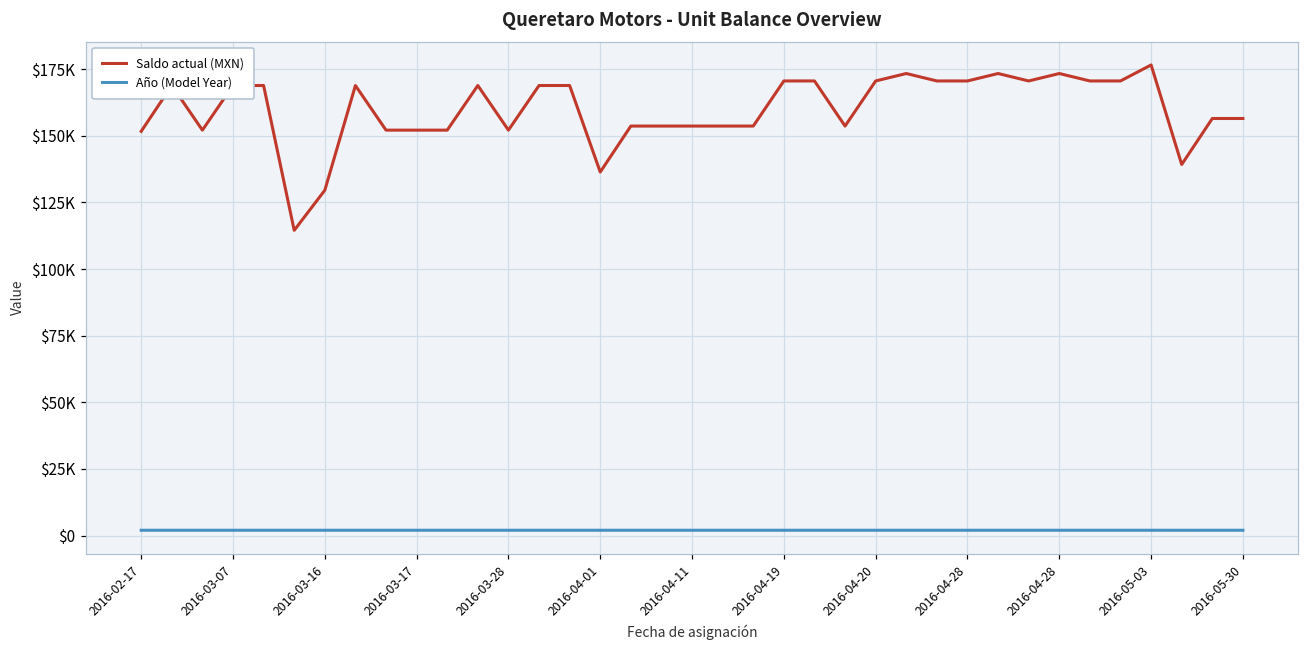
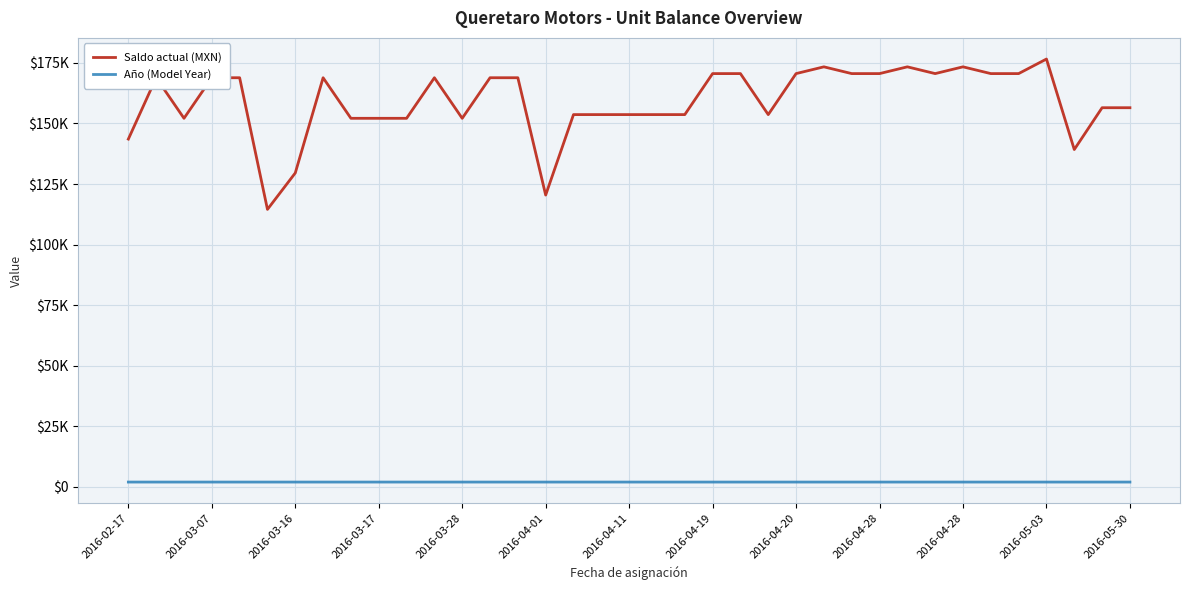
  {
    "Saldo actual (MXN)": {
-     "2016-02-17": "$152000",
+     "2016-02-17": "$144000",
      "2016-03-17": "$152000",
-     "2016-04-01": "$136000"
+     "2016-04-01": "$120000"
    },
    "Año (Model Year)": {
      "2016-02-17": "$2000",
      "2016-03-17": "$2000",
      "2016-04-01": "$2000"
    }
  }
